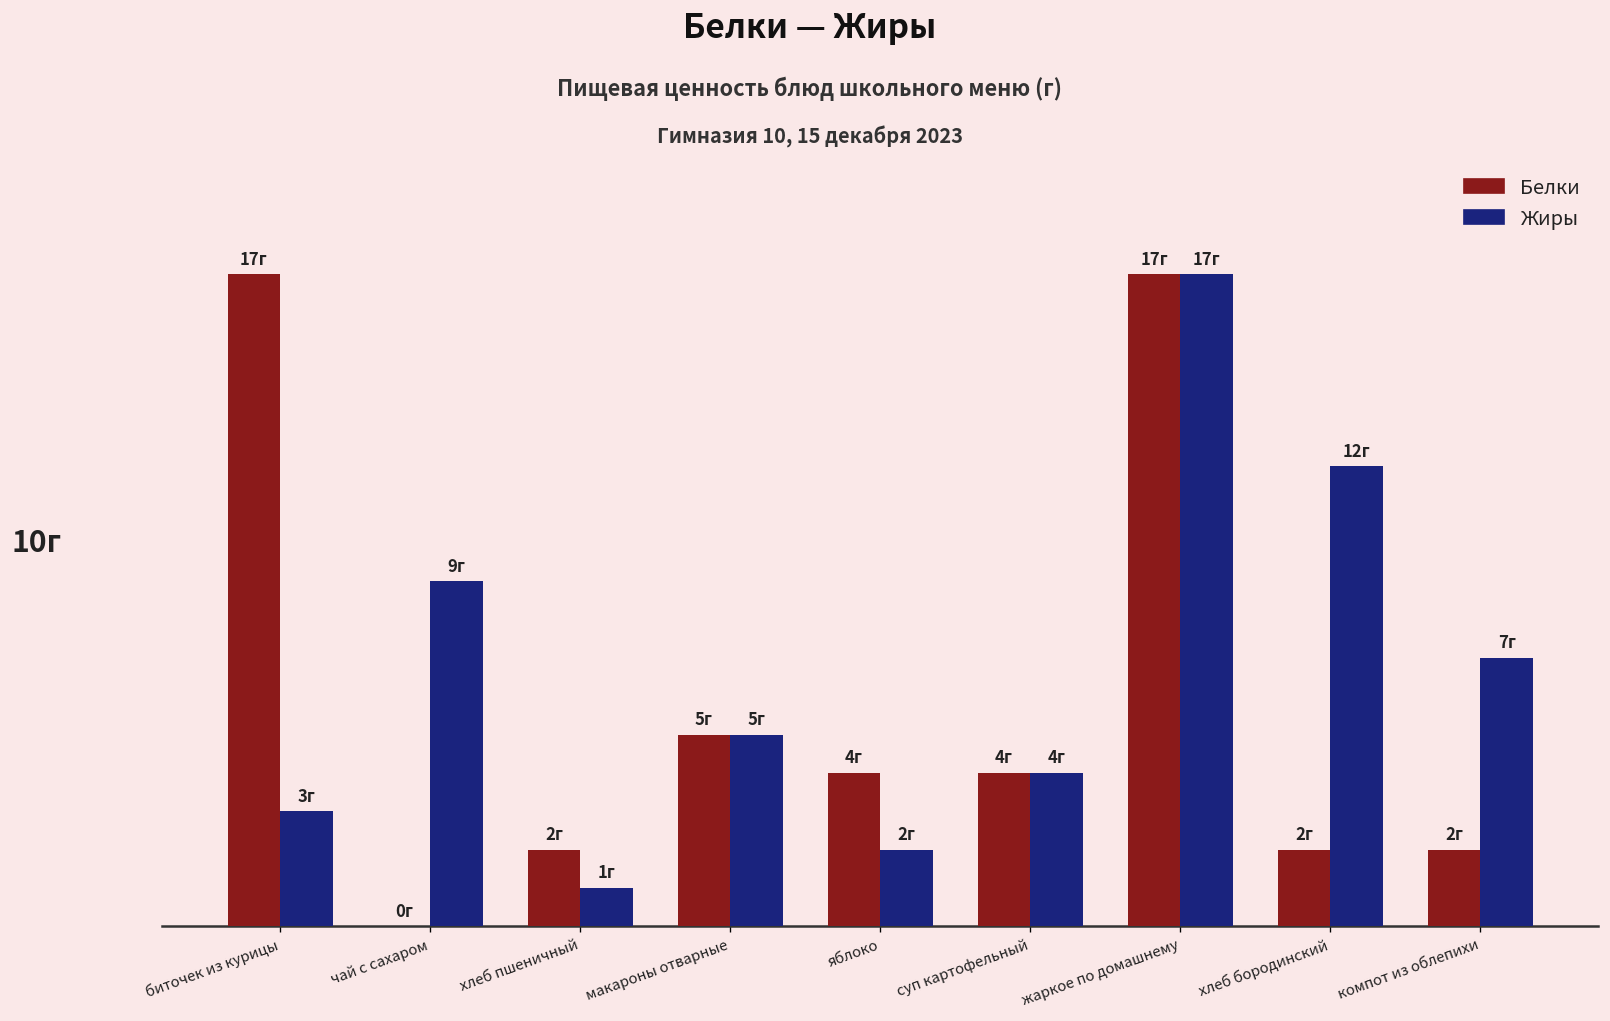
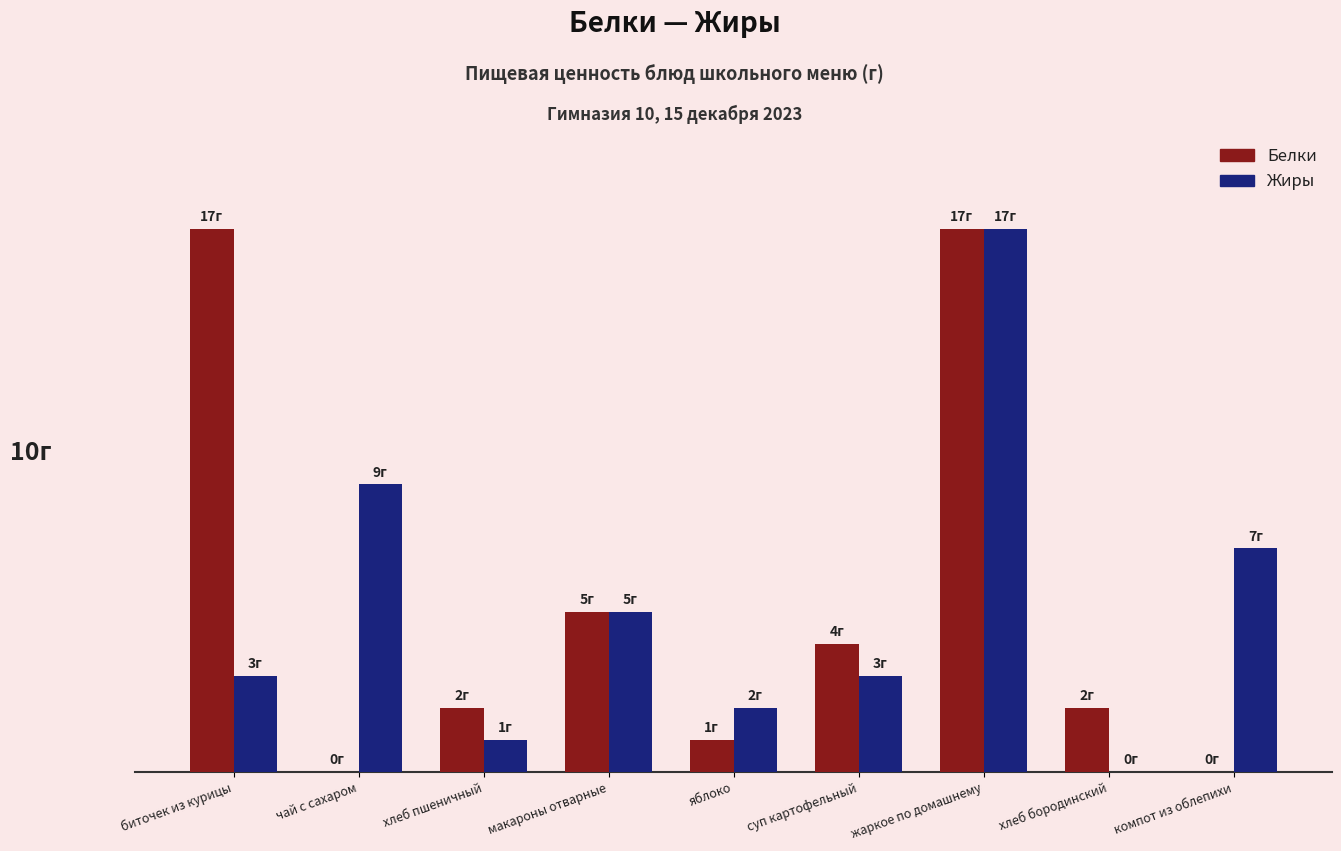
  {
    "Белки": {
      "биточек из курицы": "17г",
      "чай с сахаром": "0г",
      "хлеб пшеничный": "2г",
      "макароны отварные": "5г",
-     "яблоко": "4г",
+     "яблоко": "1г",
      "суп картофельный": "4г",
      "жаркое по домашнему": "17г",
      "хлеб бородинский": "2г",
-     "компот из облепихи": "2г"
+     "компот из облепихи": "0г"
    },
    "Жиры": {
      "биточек из курицы": "3г",
      "чай с сахаром": "9г",
      "хлеб пшеничный": "1г",
      "макароны отварные": "5г",
      "яблоко": "2г",
-     "суп картофельный": "4г",
+     "суп картофельный": "3г",
      "жаркое по домашнему": "17г",
-     "хлеб бородинский": "12г",
+     "хлеб бородинский": "0г",
      "компот из облепихи": "7г"
    }
  }
